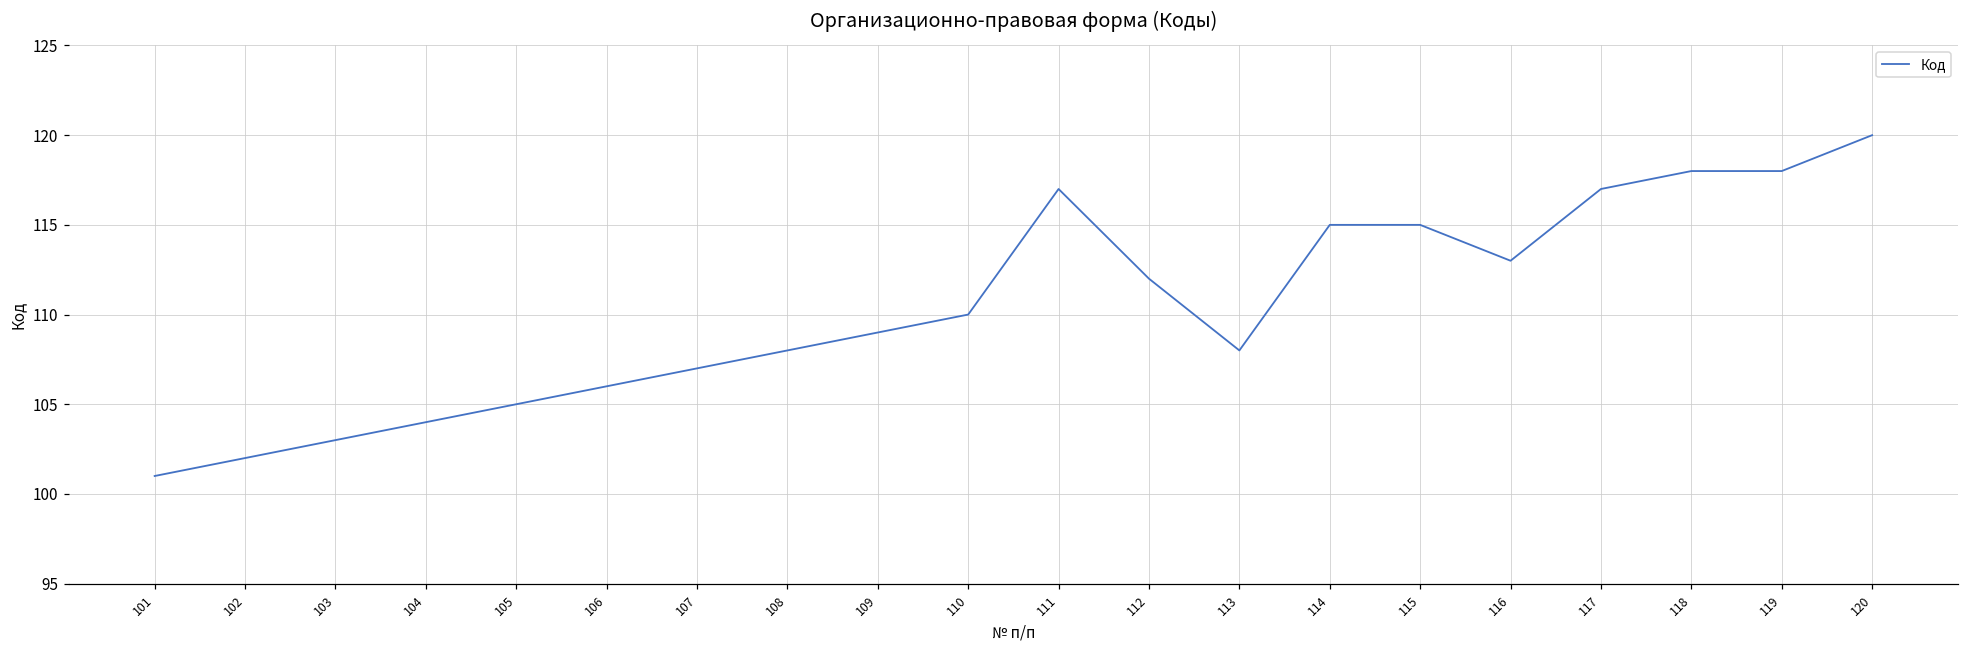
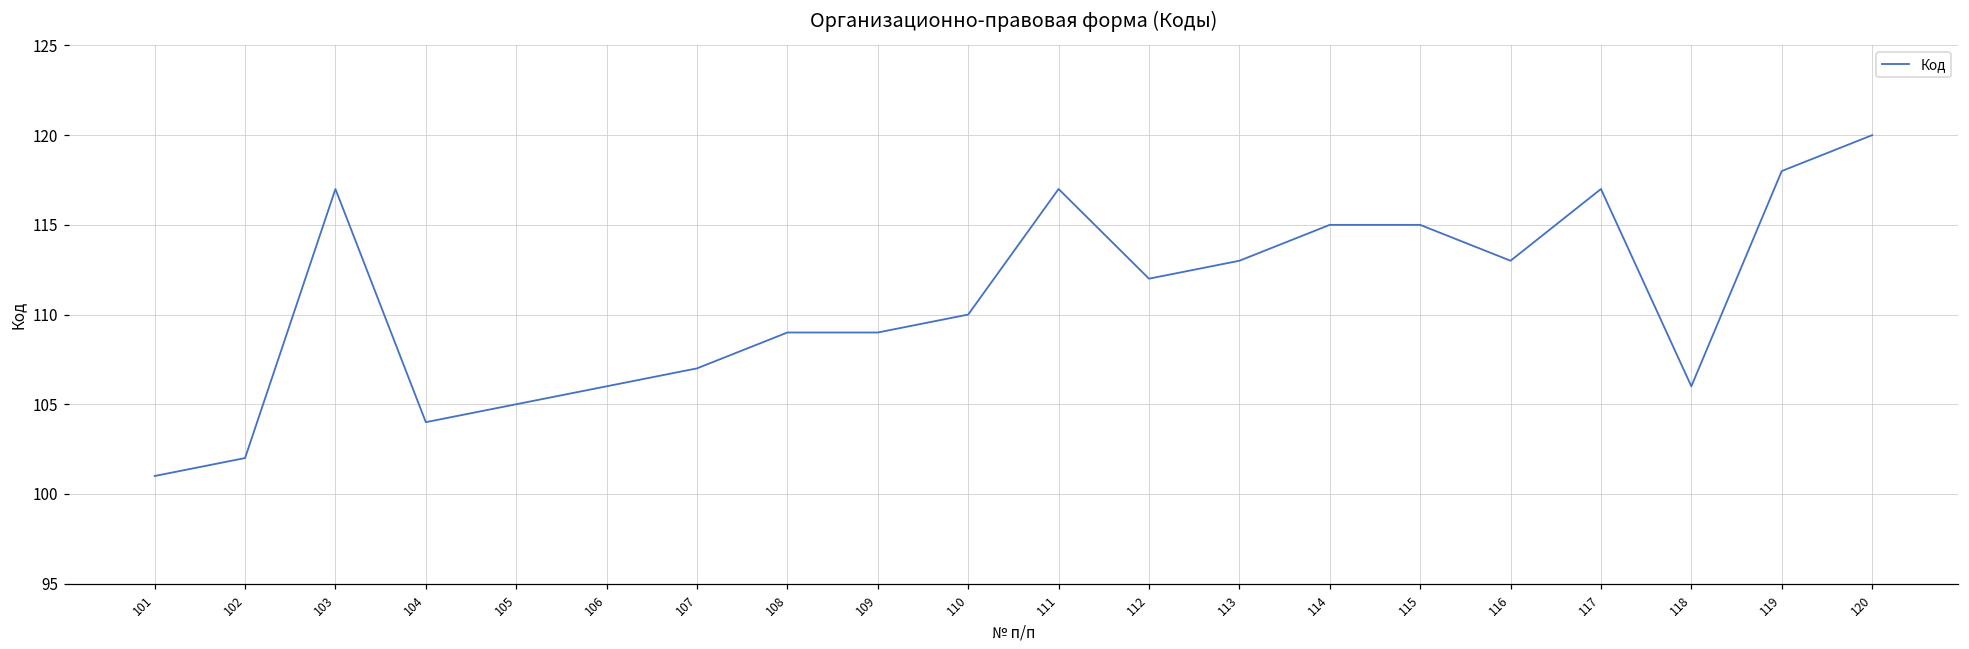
  {
    "101": 101,
    "102": 102,
-   "103": 103,
+   "103": 117,
    "104": 104,
    "105": 105,
    "106": 106,
    "107": 107,
-   "108": 108,
+   "108": 109,
    "109": 109,
    "110": 110,
    "111": 117,
    "112": 112,
-   "113": 108,
+   "113": 113,
    "114": 115,
    "115": 115,
    "116": 113,
    "117": 117,
-   "118": 118,
+   "118": 106,
    "119": 118,
    "120": 120
  }
